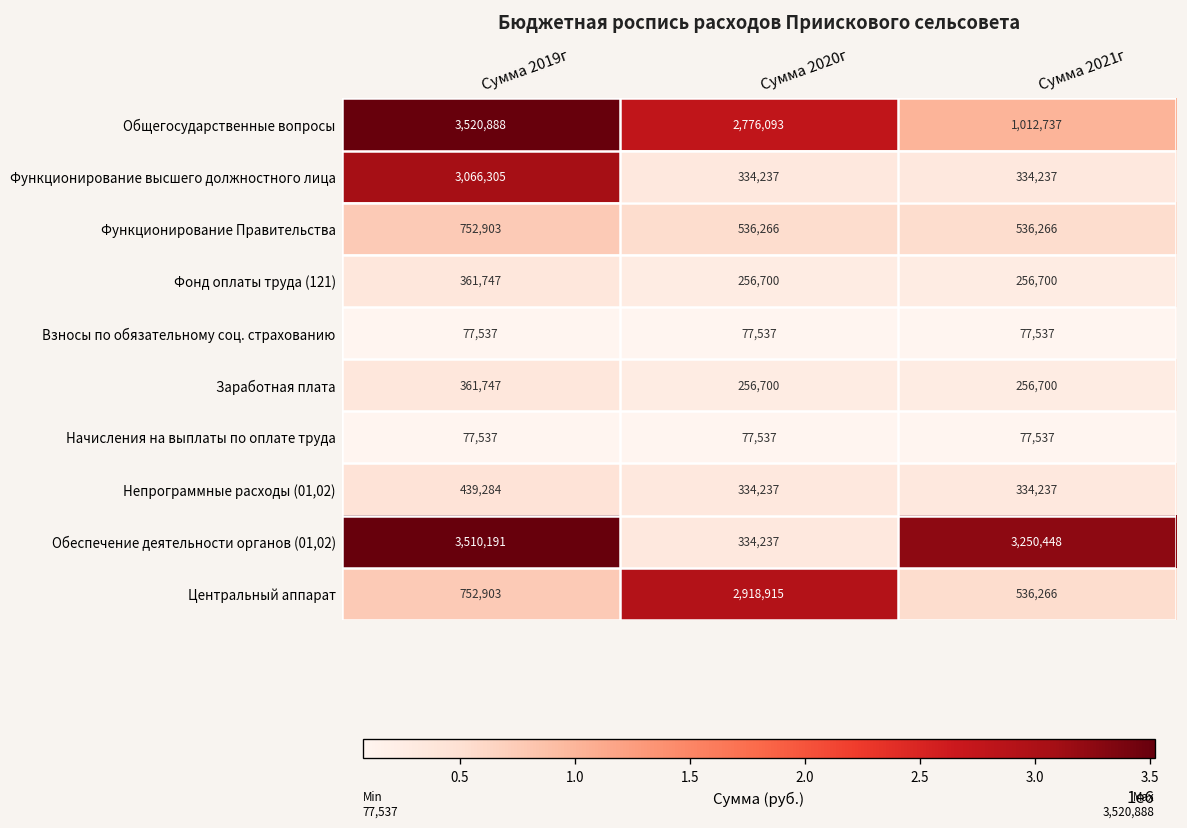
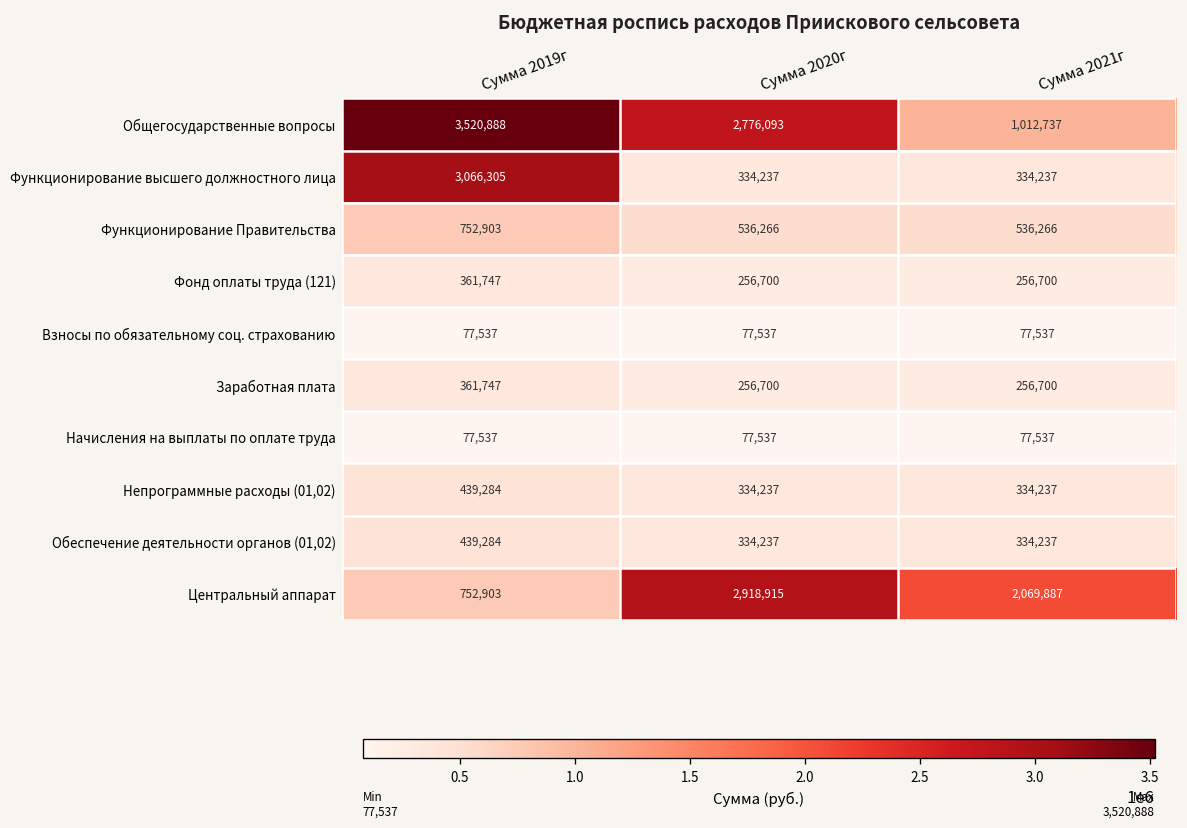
  {
    "Общегосударственные вопросы": {
      "Сумма 2019г": "3,520,888",
      "Сумма 2020г": "2,776,093",
      "Сумма 2021г": "1,012,737"
    },
    "Функционирование высшего должностного лица": {
      "Сумма 2019г": "3,066,305",
      "Сумма 2020г": "334,237",
      "Сумма 2021г": "334,237"
    },
    "Функционирование Правительства": {
      "Сумма 2019г": "752,903",
      "Сумма 2020г": "536,266",
      "Сумма 2021г": "536,266"
    },
    "Фонд оплаты труда (121)": {
      "Сумма 2019г": "361,747",
      "Сумма 2020г": "256,700",
      "Сумма 2021г": "256,700"
    },
    "Взносы по обязательному соц. страхованию": {
      "Сумма 2019г": "77,537",
      "Сумма 2020г": "77,537",
      "Сумма 2021г": "77,537"
    },
    "Заработная плата": {
      "Сумма 2019г": "361,747",
      "Сумма 2020г": "256,700",
      "Сумма 2021г": "256,700"
    },
    "Начисления на выплаты по оплате труда": {
      "Сумма 2019г": "77,537",
      "Сумма 2020г": "77,537",
      "Сумма 2021г": "77,537"
    },
    "Непрограммные расходы (01,02)": {
      "Сумма 2019г": "439,284",
      "Сумма 2020г": "334,237",
      "Сумма 2021г": "334,237"
    },
    "Обеспечение деятельности органов (01,02)": {
-     "Сумма 2019г": "3,510,191",
+     "Сумма 2019г": "439,284",
      "Сумма 2020г": "334,237",
-     "Сумма 2021г": "3,250,448"
+     "Сумма 2021г": "334,237"
    },
    "Центральный аппарат": {
      "Сумма 2019г": "752,903",
      "Сумма 2020г": "2,918,915",
-     "Сумма 2021г": "536,266"
+     "Сумма 2021г": "2,069,887"
    }
  }
